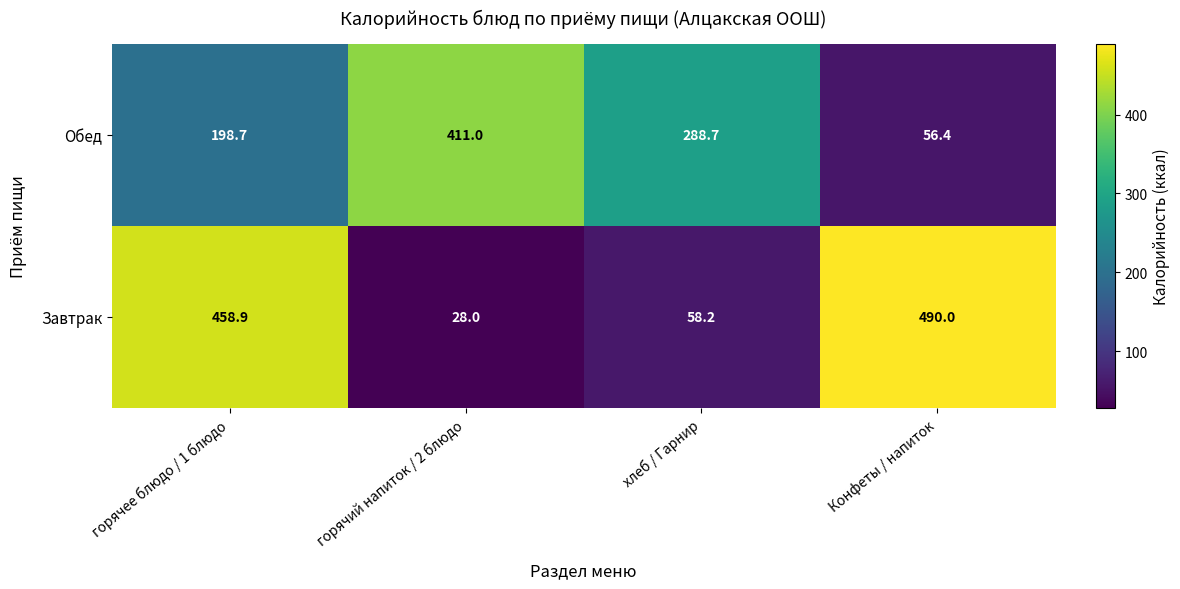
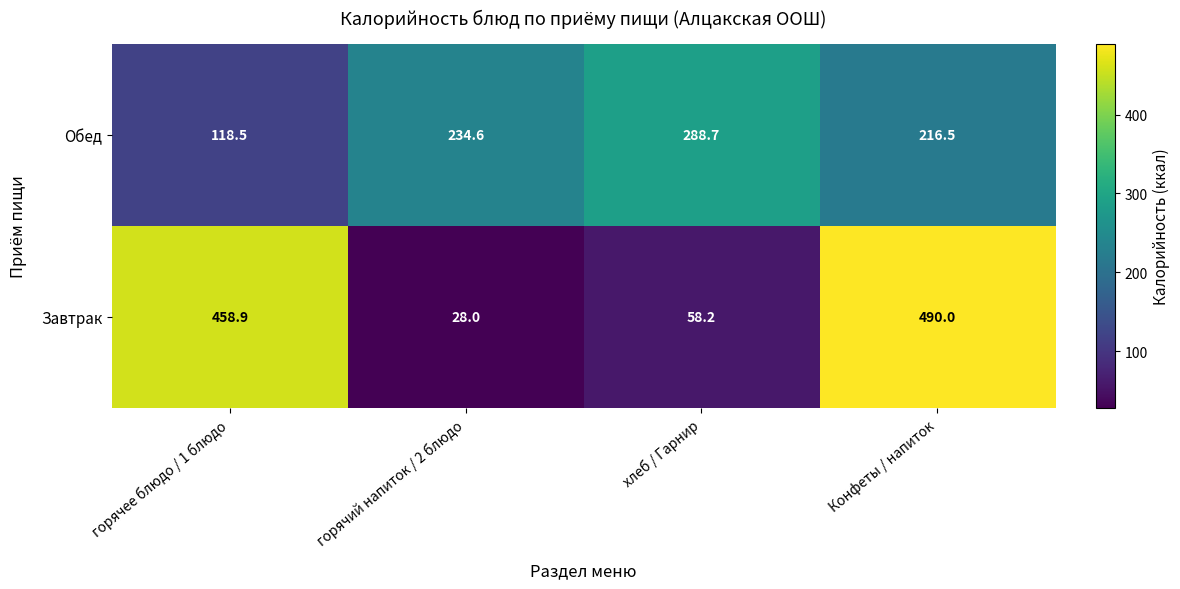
  {
    "Обед": {
-     "горячее блюдо / 1 блюдо": 198.7,
-     "горячий напиток / 2 блюдо": 411.0,
+     "горячее блюдо / 1 блюдо": 118.5,
+     "горячий напиток / 2 блюдо": 234.6,
      "хлеб / Гарнир": 288.7,
-     "Конфеты / напиток": 56.4
+     "Конфеты / напиток": 216.5
    },
    "Завтрак": {
      "горячее блюдо / 1 блюдо": 458.9,
      "горячий напиток / 2 блюдо": 28.0,
      "хлеб / Гарнир": 58.2,
      "Конфеты / напиток": 490.0
    }
  }
